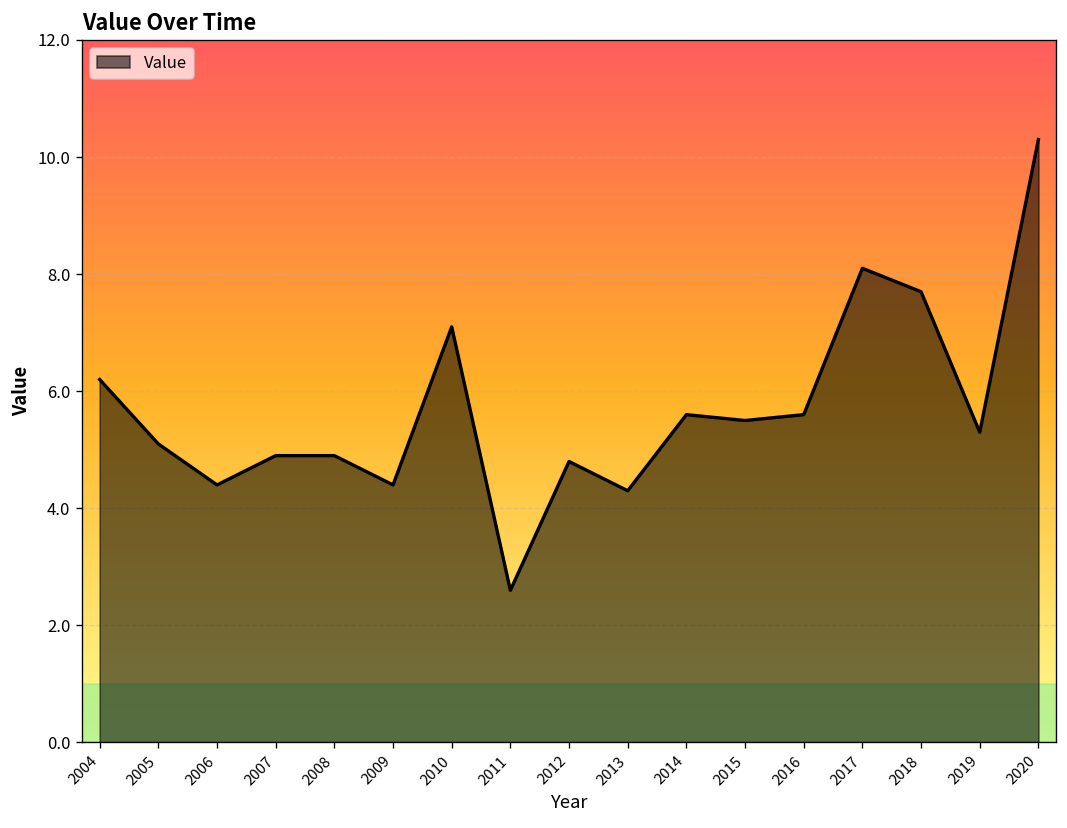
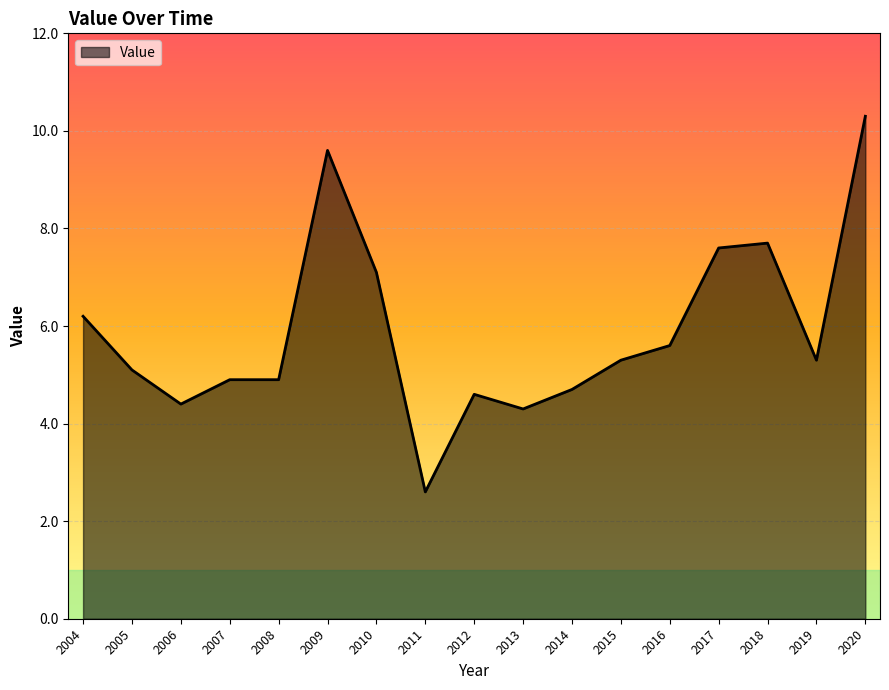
  {
    "2004": 6.2,
    "2005": 5.1,
    "2006": 4.4,
    "2007": 4.9,
    "2008": 4.9,
-   "2009": 4.4,
+   "2009": 9.6,
    "2010": 7.1,
    "2011": 2.6,
-   "2012": 4.8,
+   "2012": 4.6,
    "2013": 4.3,
-   "2014": 5.6,
-   "2015": 5.5,
+   "2014": 4.7,
+   "2015": 5.3,
    "2016": 5.6,
-   "2017": 8.1,
+   "2017": 7.6,
    "2018": 7.7,
    "2019": 5.3,
    "2020": 10.3
  }
